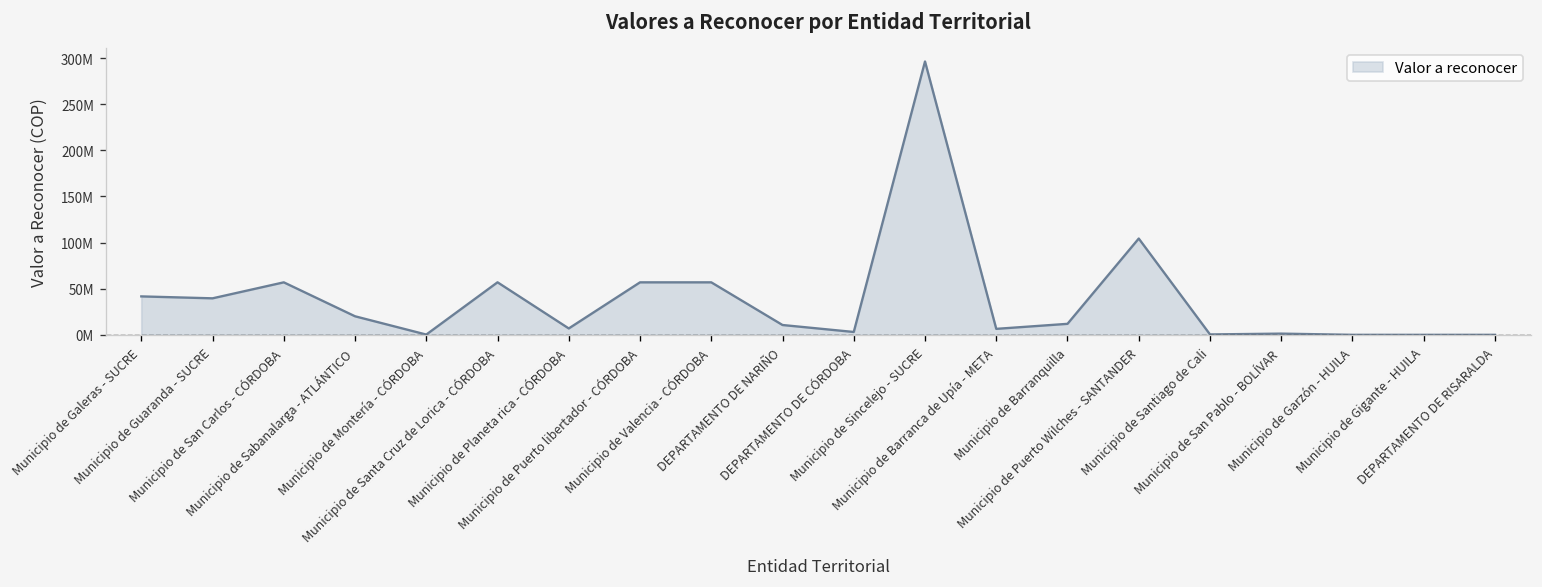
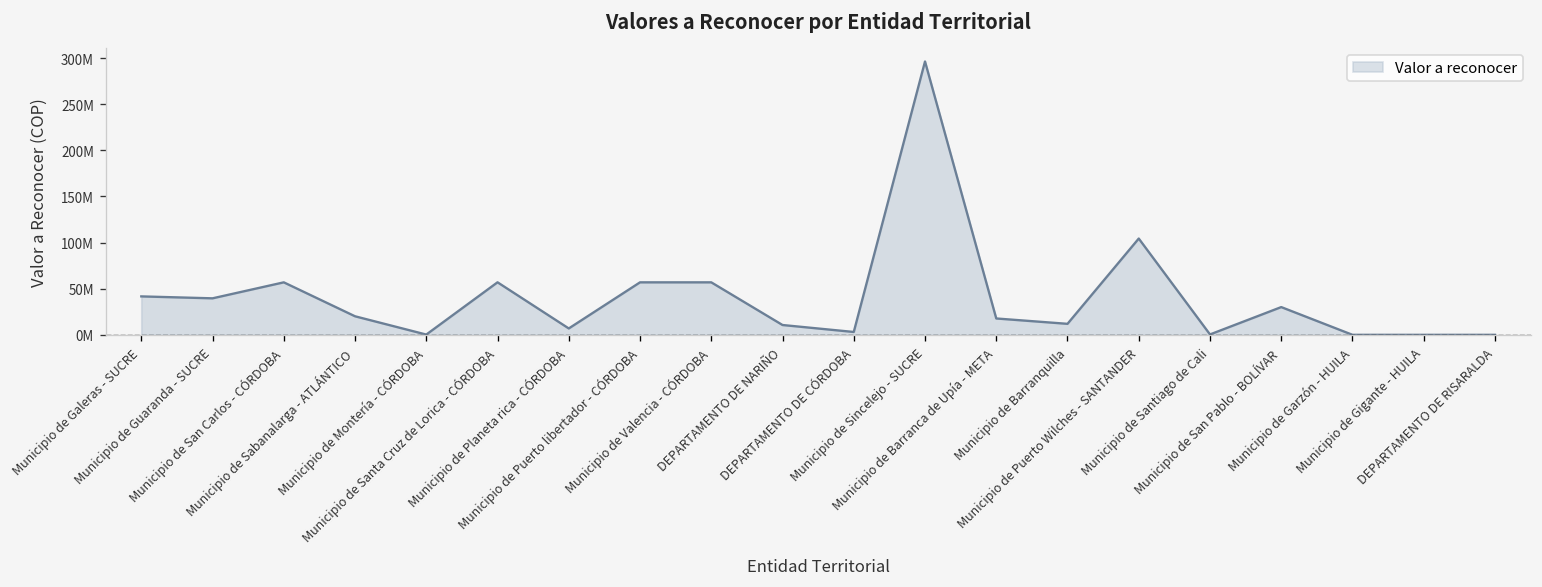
  {
    "Municipio de Galeras - SUCRE": 40000000,
    "Municipio de Guaranda - SUCRE": 40000000,
    "Municipio de San Carlos - CÓRDOBA": 60000000,
    "Municipio de Sabanalarga - ATLÁNTICO": 20000000,
    "Municipio de Montería - CÓRDOBA": 0,
    "Municipio de Santa Cruz de Lorica - CÓRDOBA": 60000000,
    "Municipio de Planeta rica - CÓRDOBA": 10000000,
    "Municipio de Puerto libertador - CÓRDOBA": 60000000,
    "Municipio de Valencia - CÓRDOBA": 60000000,
    "DEPARTAMENTO DE NARIÑO": 10000000,
    "DEPARTAMENTO DE CÓRDOBA": 0,
    "Municipio de Sincelejo - SUCRE": 300000000,
-   "Municipio de Barranca de Upía - META": 10000000,
+   "Municipio de Barranca de Upía - META": 20000000,
    "Municipio de Barranquilla": 10000000,
    "Municipio de Puerto Wilches - SANTANDER": 100000000,
    "Municipio de Santiago de Cali": 0,
-   "Municipio de San Pablo - BOLÍVAR": 0,
+   "Municipio de San Pablo - BOLÍVAR": 30000000,
    "Municipio de Garzón - HUILA": 0,
    "Municipio de Gigante - HUILA": 0,
    "DEPARTAMENTO DE RISARALDA": 0
  }
